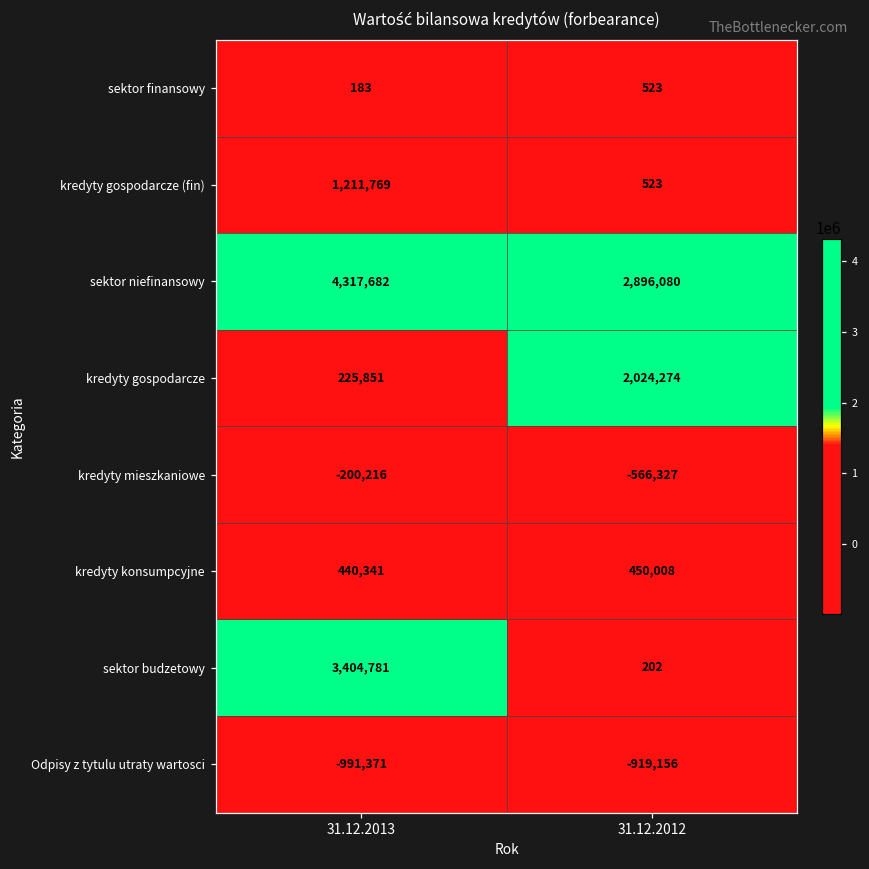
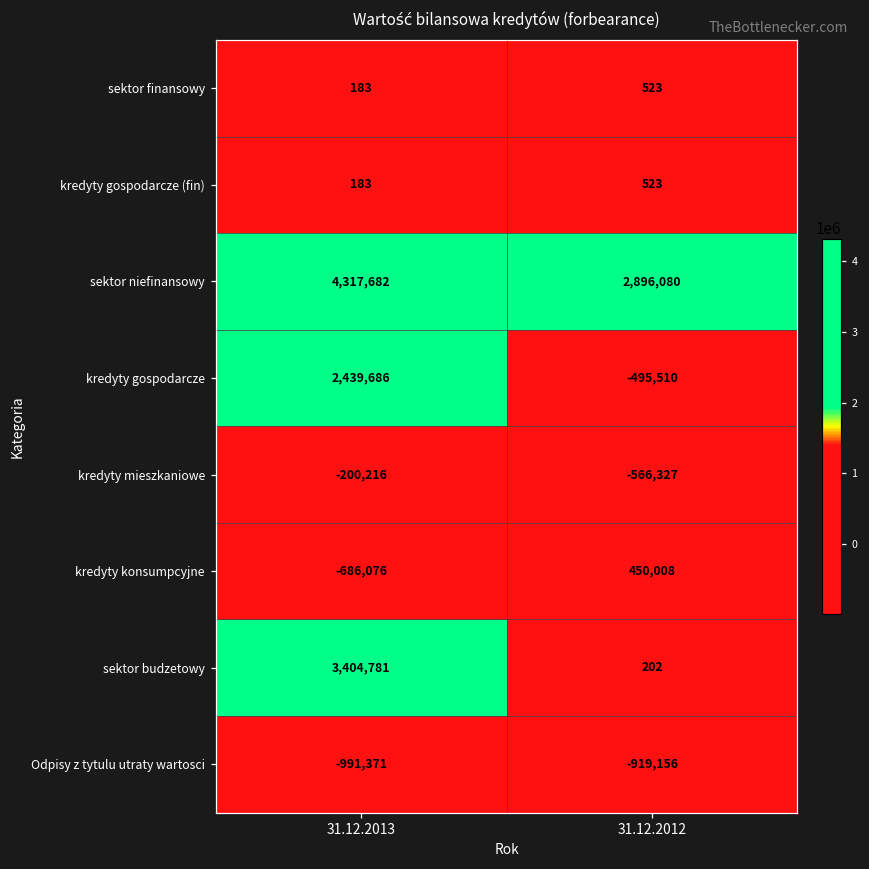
  {
    "sektor finansowy": {
      "31.12.2013": "183",
      "31.12.2012": "523"
    },
    "kredyty gospodarcze (fin)": {
-     "31.12.2013": "1,211,769",
+     "31.12.2013": "183",
      "31.12.2012": "523"
    },
    "sektor niefinansowy": {
      "31.12.2013": "4,317,682",
      "31.12.2012": "2,896,080"
    },
    "kredyty gospodarcze": {
-     "31.12.2013": "225,851",
-     "31.12.2012": "2,024,274"
+     "31.12.2013": "2,439,686",
+     "31.12.2012": "-495,510"
    },
    "kredyty mieszkaniowe": {
      "31.12.2013": "-200,216",
      "31.12.2012": "-566,327"
    },
    "kredyty konsumpcyjne": {
-     "31.12.2013": "440,341",
+     "31.12.2013": "-686,076",
      "31.12.2012": "450,008"
    },
    "sektor budzetowy": {
      "31.12.2013": "3,404,781",
      "31.12.2012": "202"
    },
    "Odpisy z tytulu utraty wartosci": {
      "31.12.2013": "-991,371",
      "31.12.2012": "-919,156"
    }
  }
